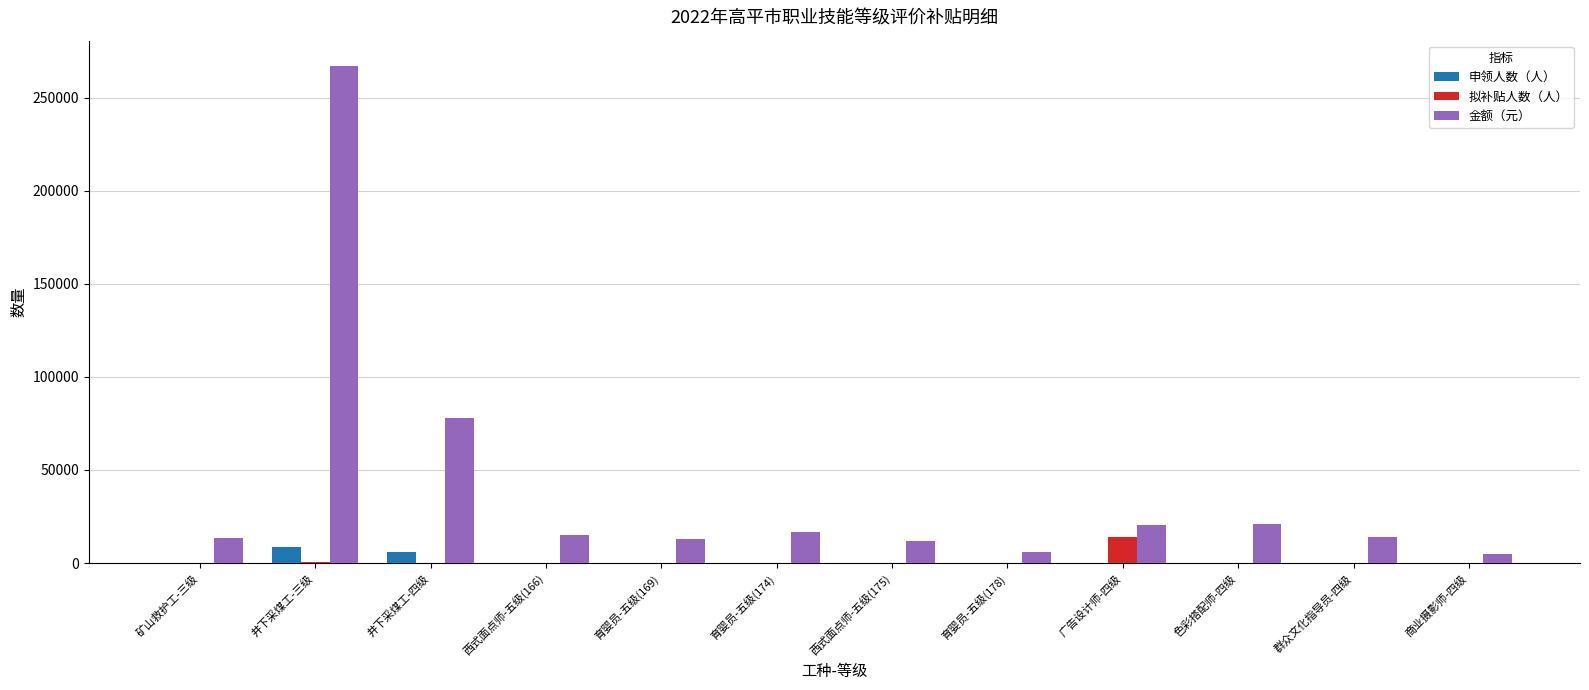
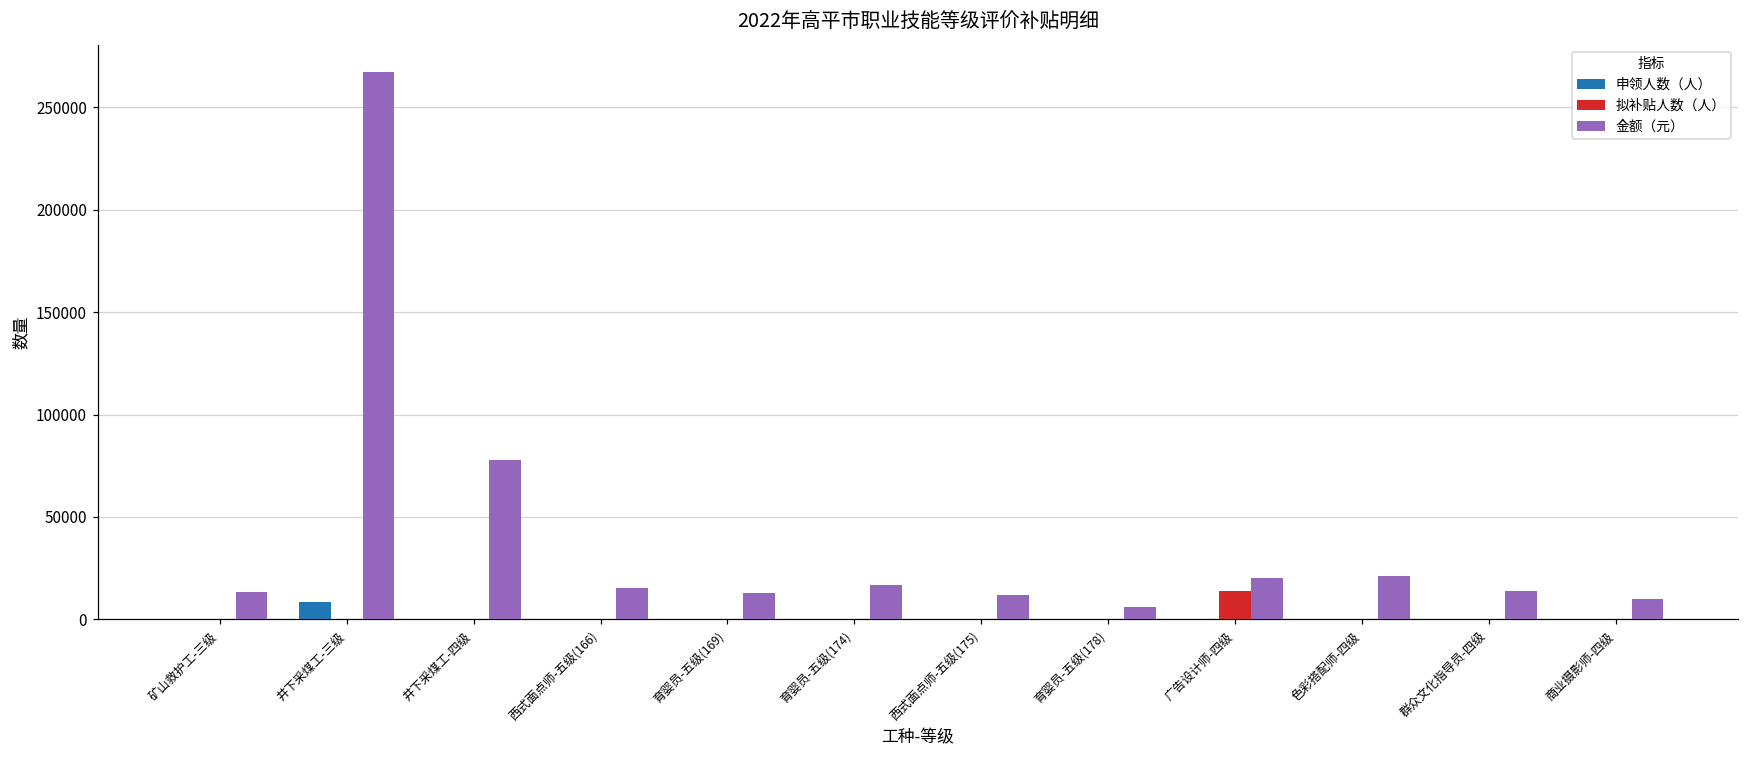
  {
    "申领人数（人）": {
      "井下采煤工-三级": 9000,
-     "井下采煤工-四级": 6000
+     "井下采煤工-四级": 0
    },
    "拟补贴人数（人）": {
      "广告设计师-四级": 14000
    },
    "金额（元）": {
      "矿山救护工-三级": 14000,
      "井下采煤工-三级": 267000,
      "井下采煤工-四级": 78000,
      "西式面点师-五级(166)": 15000,
      "育婴员-五级(169)": 13000,
      "育婴员-五级(174)": 17000,
      "西式面点师-五级(175)": 12000,
      "育婴员-五级(178)": 6000,
      "广告设计师-四级": 20000,
      "色彩搭配师-四级": 21000,
      "群众文化指导员-四级": 14000,
-     "商业摄影师-四级": 5000
+     "商业摄影师-四级": 10000
    }
  }
